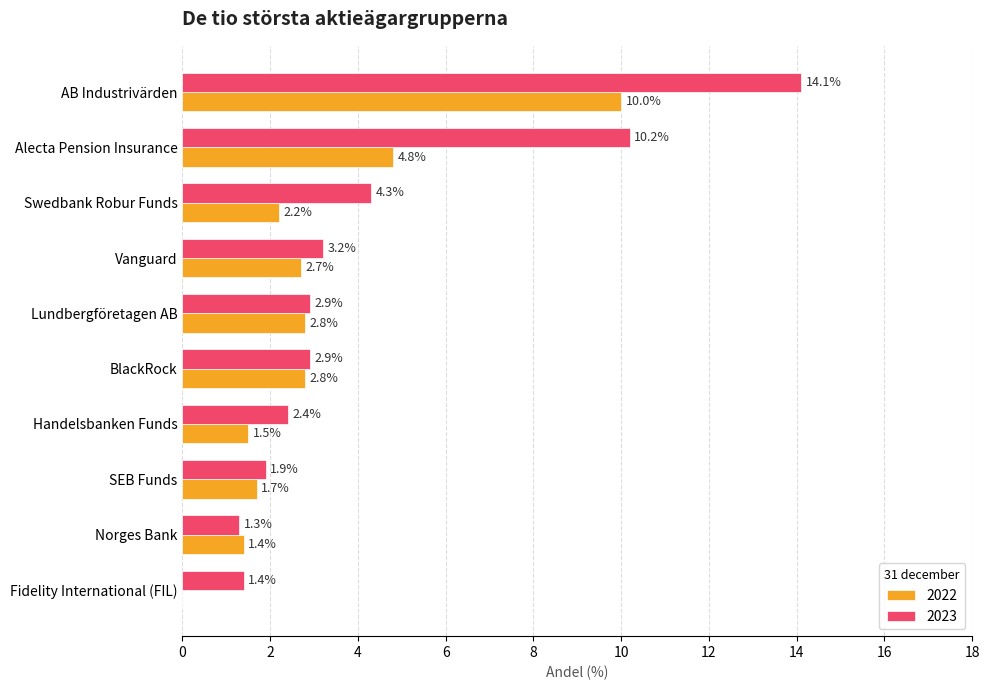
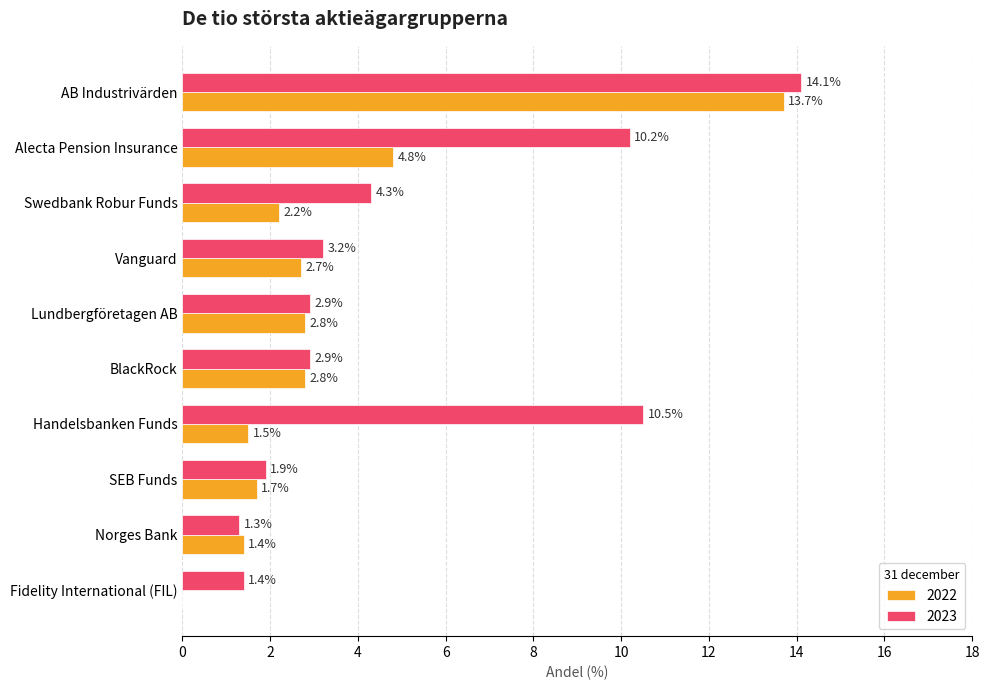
  {
    "2022": {
-     "AB Industrivärden": "10.0%",
+     "AB Industrivärden": "13.7%",
      "Alecta Pension Insurance": "4.8%",
      "Swedbank Robur Funds": "2.2%",
      "Vanguard": "2.7%",
      "Lundbergföretagen AB": "2.8%",
      "BlackRock": "2.8%",
      "Handelsbanken Funds": "1.5%",
      "SEB Funds": "1.7%",
      "Norges Bank": "1.4%"
    },
    "2023": {
      "AB Industrivärden": "14.1%",
      "Alecta Pension Insurance": "10.2%",
      "Swedbank Robur Funds": "4.3%",
      "Vanguard": "3.2%",
      "Lundbergföretagen AB": "2.9%",
      "BlackRock": "2.9%",
-     "Handelsbanken Funds": "2.4%",
+     "Handelsbanken Funds": "10.5%",
      "SEB Funds": "1.9%",
      "Norges Bank": "1.3%",
      "Fidelity International (FIL)": "1.4%"
    }
  }
